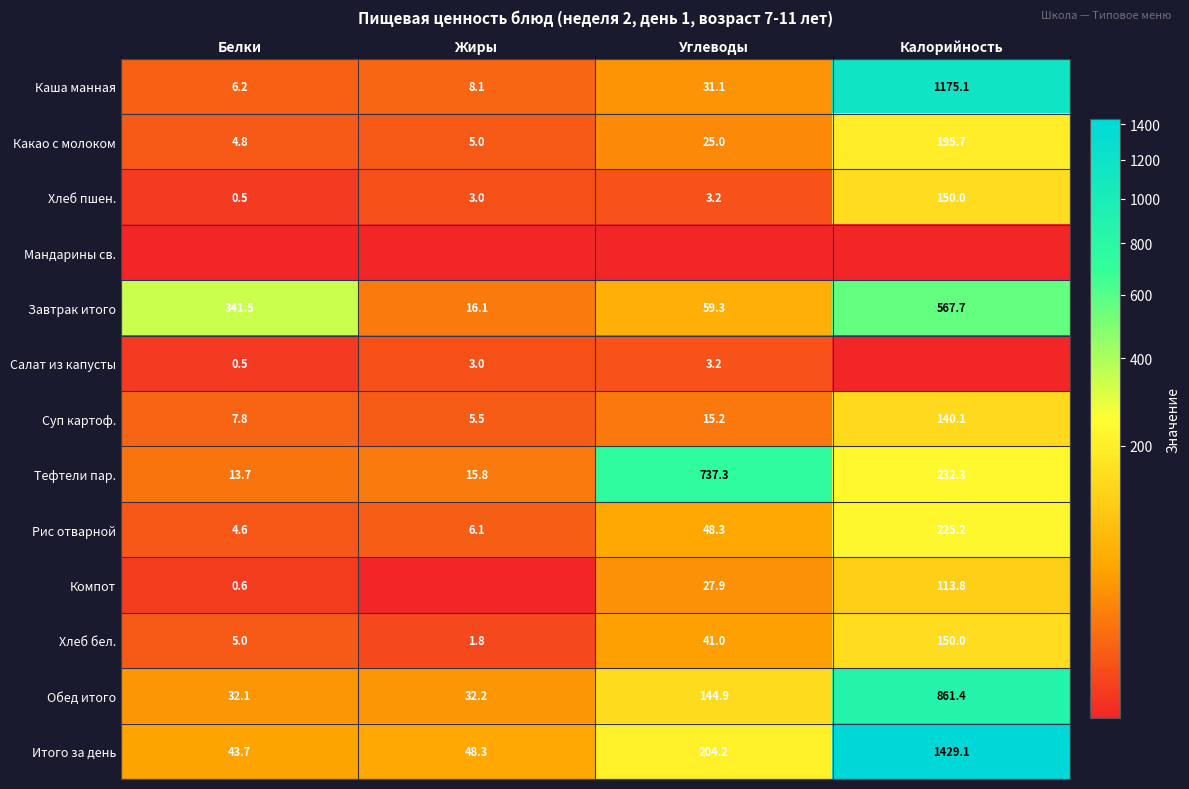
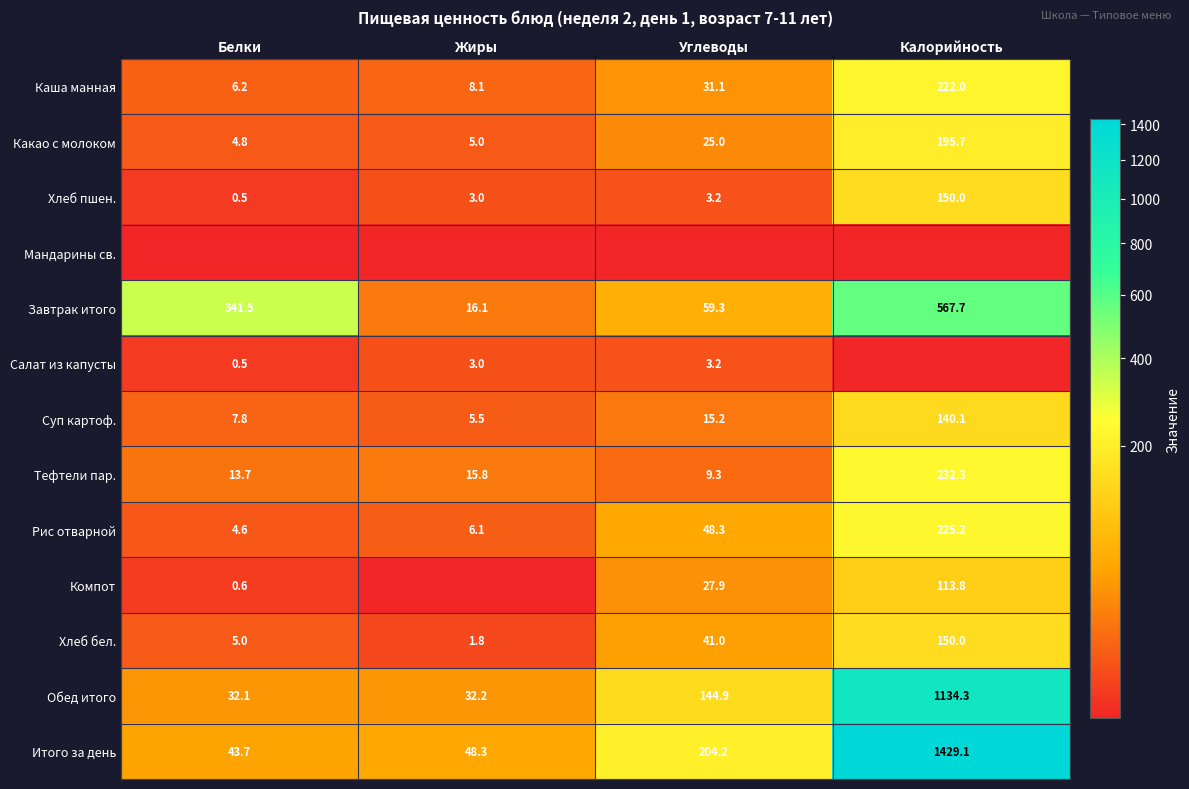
  {
    "Каша манная": {
      "Белки": 6.2,
      "Жиры": 8.1,
      "Углеводы": 31.1,
-     "Калорийность": 1175.1
+     "Калорийность": 222.0
    },
    "Какао с молоком": {
      "Белки": 4.8,
      "Жиры": 5.0,
      "Углеводы": 25.0,
      "Калорийность": 195.7
    },
    "Хлеб пшен.": {
      "Белки": 0.5,
      "Жиры": 3.0,
      "Углеводы": 3.2,
      "Калорийность": 150.0
    },
    "Завтрак итого": {
      "Белки": 341.5,
      "Жиры": 16.1,
      "Углеводы": 59.3,
      "Калорийность": 567.7
    },
    "Салат из капусты": {
      "Белки": 0.5,
      "Жиры": 3.0,
      "Углеводы": 3.2
    },
    "Суп картоф.": {
      "Белки": 7.8,
      "Жиры": 5.5,
      "Углеводы": 15.2,
      "Калорийность": 140.1
    },
    "Тефтели пар.": {
      "Белки": 13.7,
      "Жиры": 15.8,
-     "Углеводы": 737.3,
+     "Углеводы": 9.3,
      "Калорийность": 232.3
    },
    "Рис отварной": {
      "Белки": 4.6,
      "Жиры": 6.1,
      "Углеводы": 48.3,
      "Калорийность": 225.2
    },
    "Компот": {
      "Белки": 0.6,
      "Углеводы": 27.9,
      "Калорийность": 113.8
    },
    "Хлеб бел.": {
      "Белки": 5.0,
      "Жиры": 1.8,
      "Углеводы": 41.0,
      "Калорийность": 150.0
    },
    "Обед итого": {
      "Белки": 32.1,
      "Жиры": 32.2,
      "Углеводы": 144.9,
-     "Калорийность": 861.4
+     "Калорийность": 1134.3
    },
    "Итого за день": {
      "Белки": 43.7,
      "Жиры": 48.3,
      "Углеводы": 204.2,
      "Калорийность": 1429.1
    }
  }
